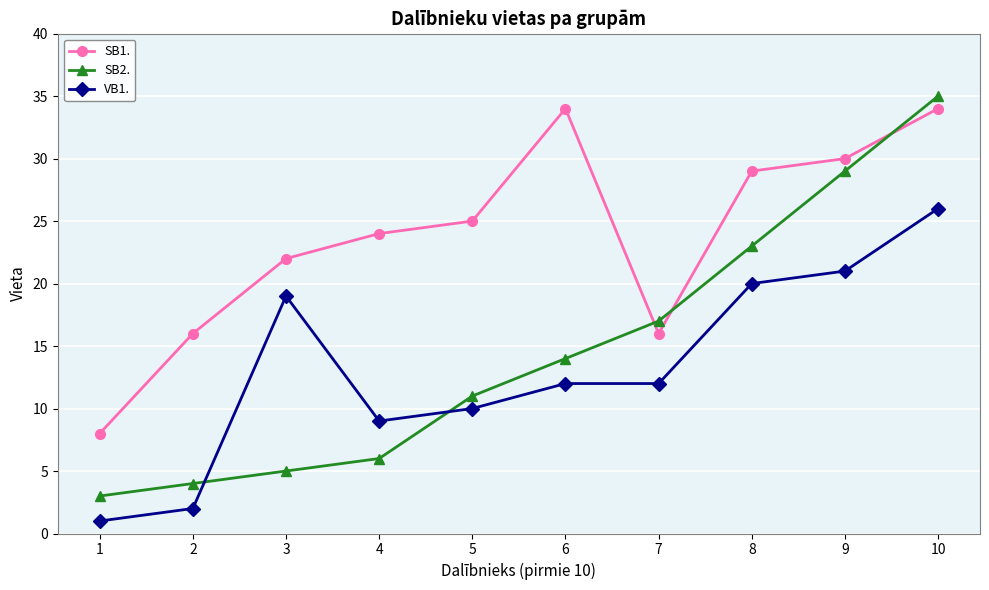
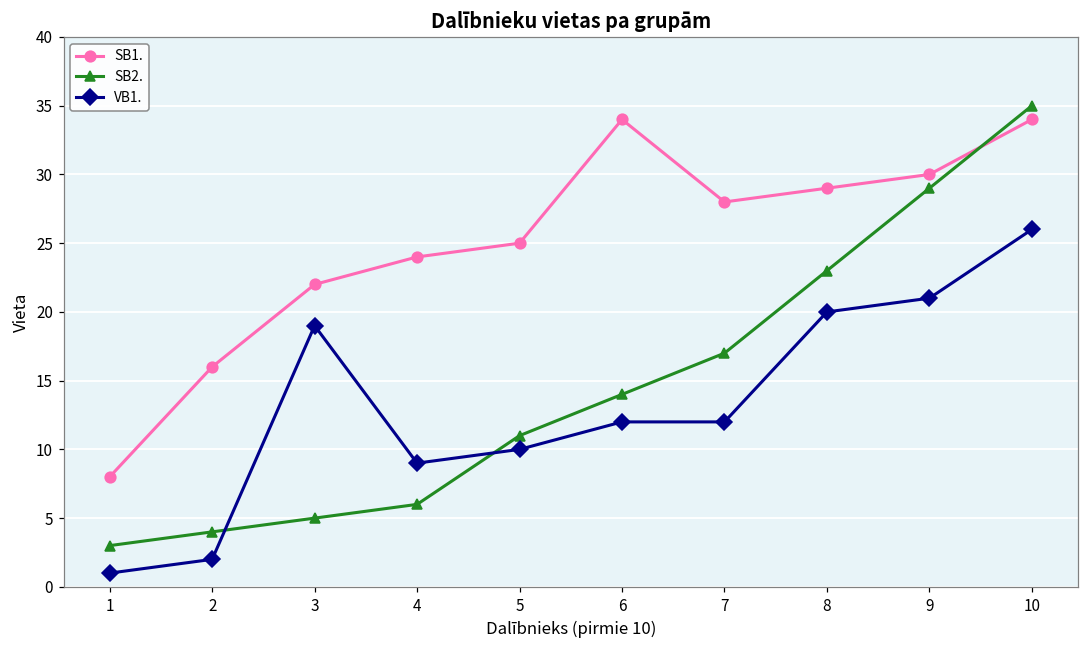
  {
    "SB1.": {
      "1": 8,
      "2": 16,
      "3": 22,
      "4": 24,
      "5": 25,
      "6": 34,
-     "7": 16,
+     "7": 28,
      "8": 29,
      "9": 30,
      "10": 34
    },
    "SB2.": {
      "1": 3,
      "2": 4,
      "3": 5,
      "4": 6,
      "5": 11,
      "6": 14,
      "7": 17,
      "8": 23,
      "9": 29,
      "10": 35
    },
    "VB1.": {
      "1": 1,
      "2": 2,
      "3": 19,
      "4": 9,
      "5": 10,
      "6": 12,
      "7": 12,
      "8": 20,
      "9": 21,
      "10": 26
    }
  }
